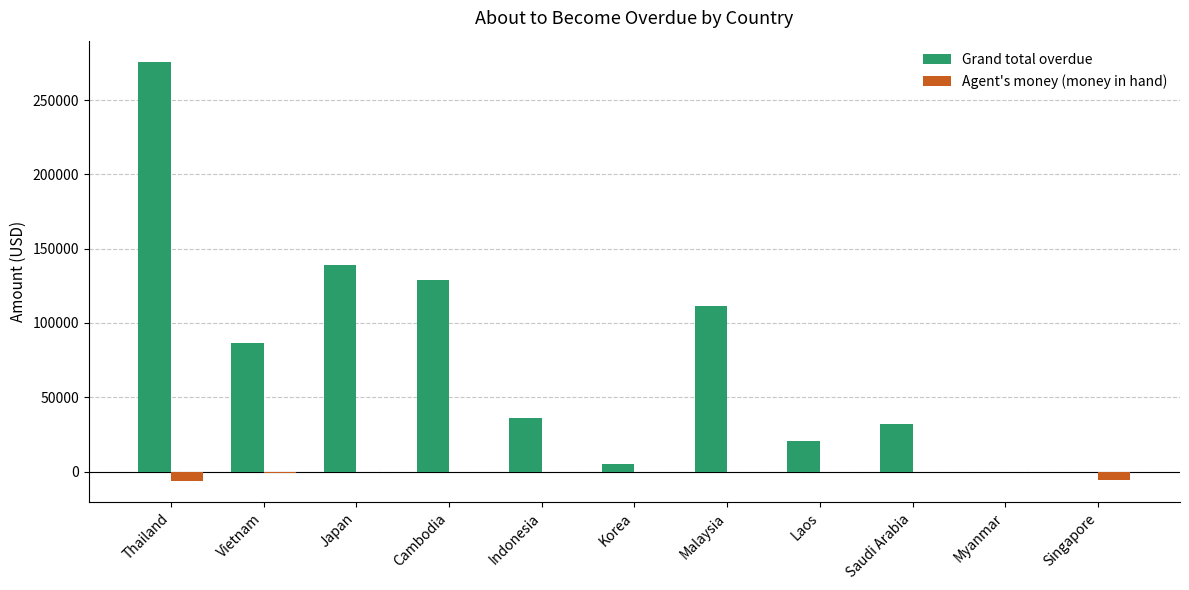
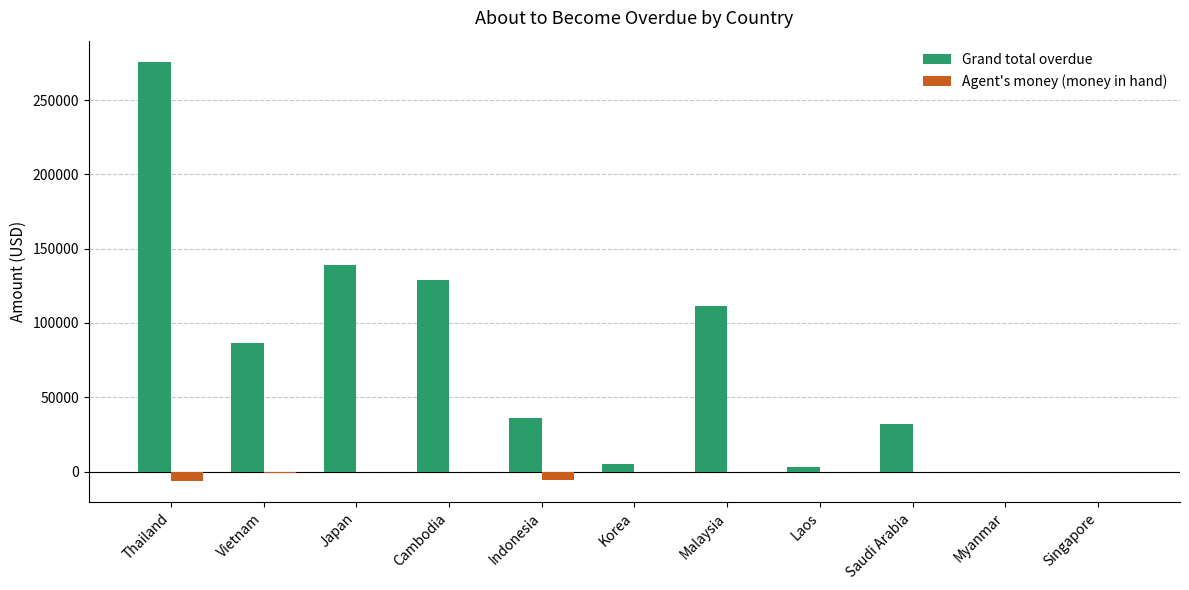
  {
    "Grand total overdue": {
      "Thailand": 276000,
      "Vietnam": 87000,
      "Japan": 139000,
      "Cambodia": 129000,
      "Indonesia": 36000,
      "Korea": 5000,
      "Malaysia": 111000,
-     "Laos": 21000,
+     "Laos": 3000,
      "Saudi Arabia": 32000,
      "Myanmar": 0,
      "Singapore": 0
    },
    "Agent's money (money in hand)": {
      "Thailand": -7000,
      "Japan": 0,
      "Cambodia": 0,
-     "Indonesia": 0,
+     "Indonesia": -6000,
      "Korea": 0,
      "Malaysia": 0,
      "Laos": 0,
      "Saudi Arabia": 0,
      "Myanmar": 0,
-     "Singapore": -5000
+     "Singapore": 0
    }
  }
